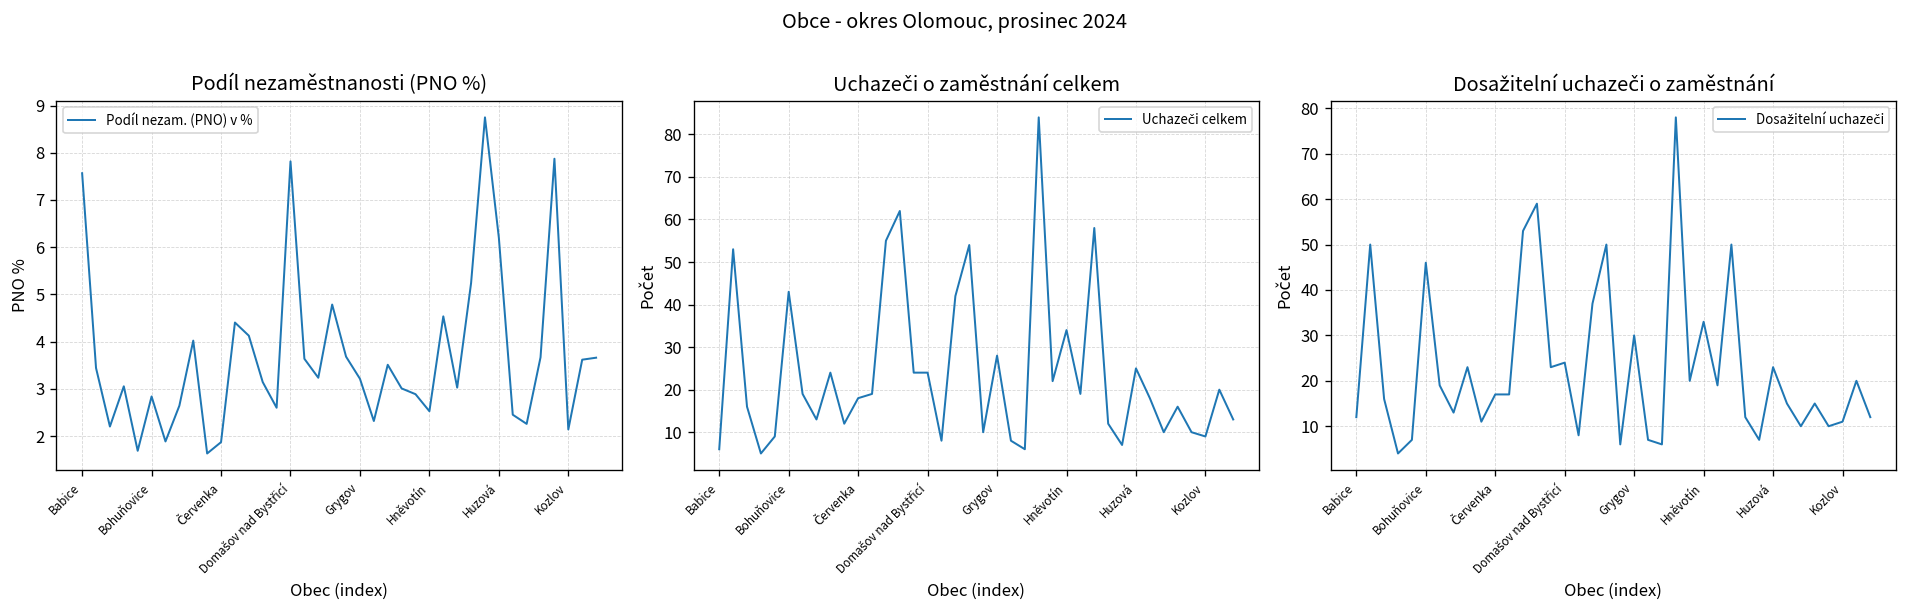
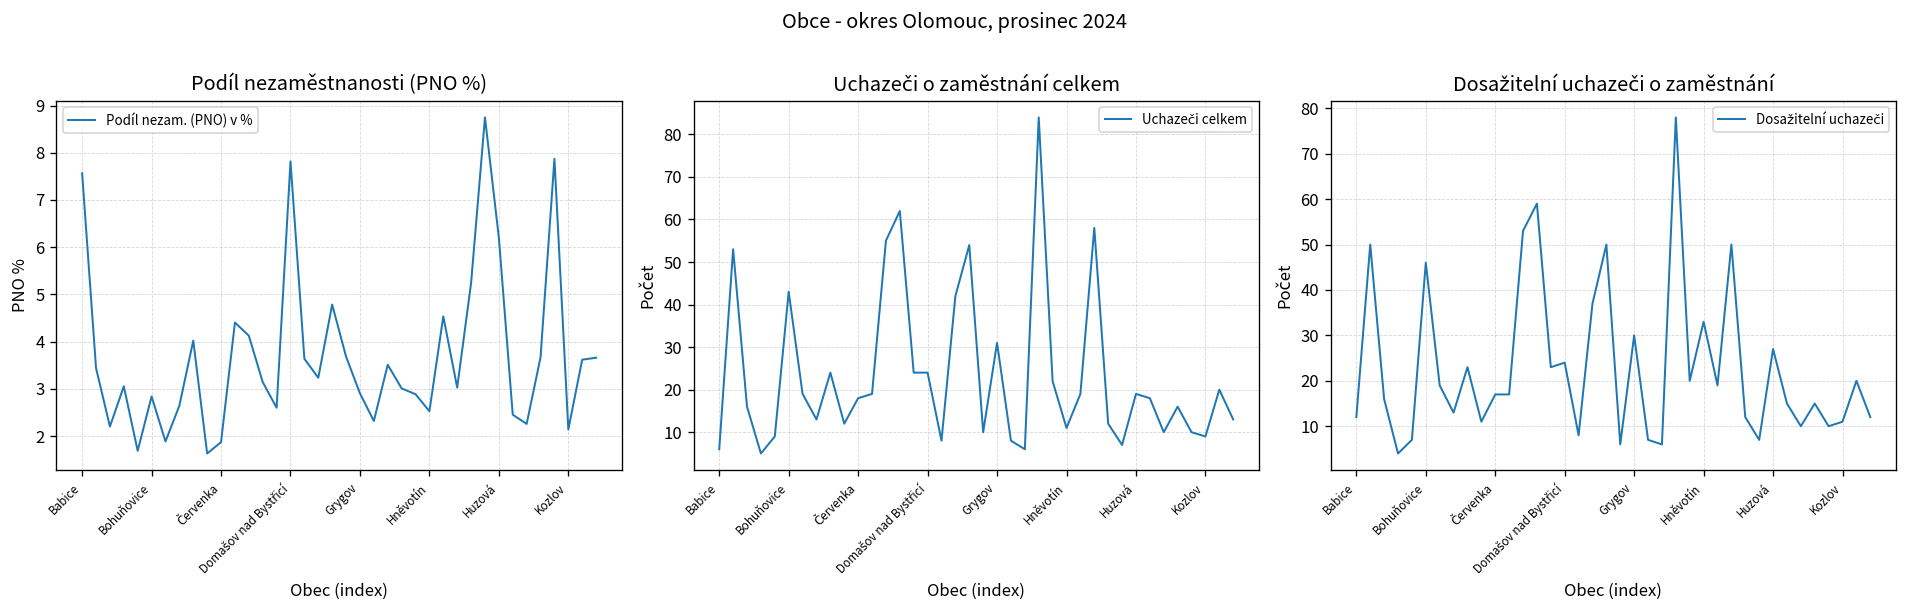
  {
    "Podíl nezaměstnanosti (PNO %)": {
      "Babice": 7.6,
      "Bohuňovice": 2.8,
      "Červenka": 1.9,
      "Domašov nad Bystřicí": 7.8,
-     "Grygov": 3.2,
+     "Grygov": 2.9,
      "Hněvotín": 2.5,
      "Huzová": 6.2,
      "Kozlov": 2.1
    },
    "Uchazeči o zaměstnání celkem": {
      "Babice": 6,
      "Bohuňovice": 43,
      "Červenka": 18,
      "Domašov nad Bystřicí": 24,
-     "Grygov": 28,
-     "Hněvotín": 34,
-     "Huzová": 25,
+     "Grygov": 31,
+     "Hněvotín": 11,
+     "Huzová": 19,
      "Kozlov": 9
    },
    "Dosažitelní uchazeči o zaměstnání": {
      "Babice": 12,
      "Bohuňovice": 46,
      "Červenka": 17,
      "Domašov nad Bystřicí": 24,
      "Grygov": 30,
      "Hněvotín": 33,
-     "Huzová": 23,
+     "Huzová": 27,
      "Kozlov": 11
    }
  }
